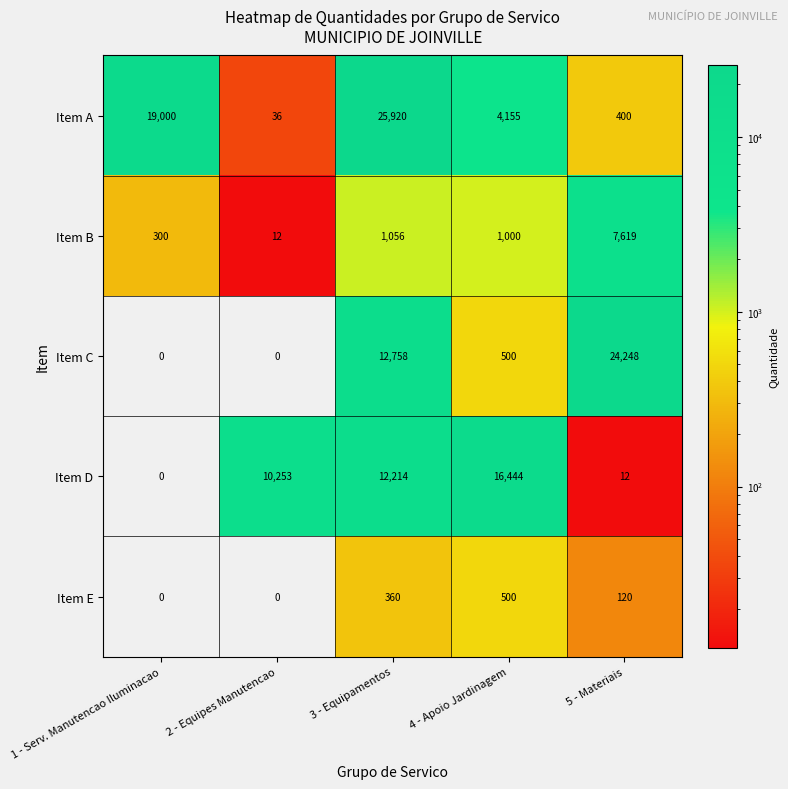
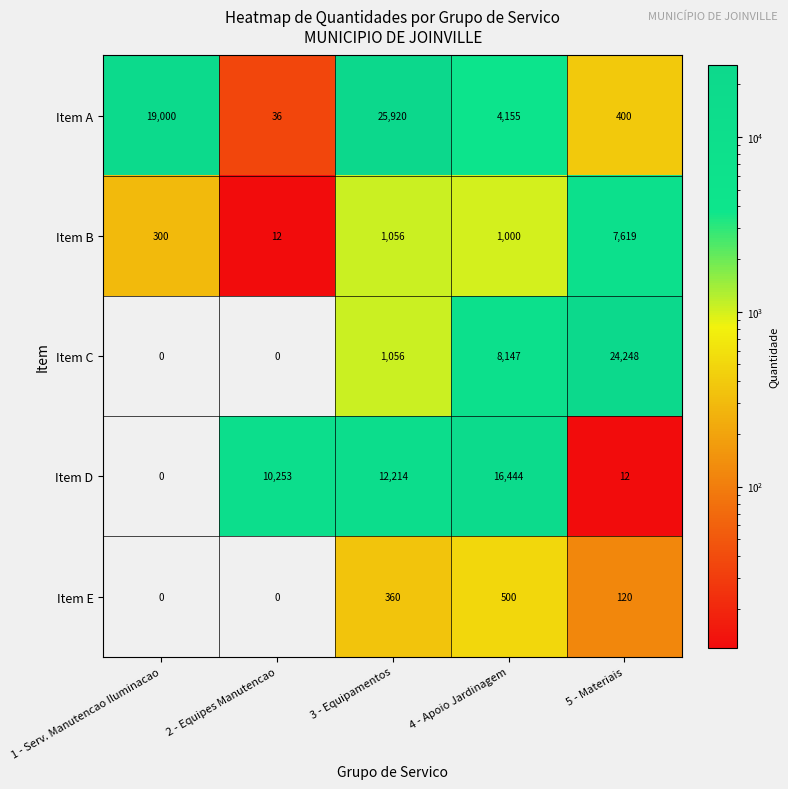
  {
    "Item A": {
      "1 - Serv. Manutencao Iluminacao": "19,000",
      "2 - Equipes Manutencao": "36",
      "3 - Equipamentos": "25,920",
      "4 - Apoio Jardinagem": "4,155",
      "5 - Materiais": "400"
    },
    "Item B": {
      "1 - Serv. Manutencao Iluminacao": "300",
      "2 - Equipes Manutencao": "12",
      "3 - Equipamentos": "1,056",
      "4 - Apoio Jardinagem": "1,000",
      "5 - Materiais": "7,619"
    },
    "Item C": {
      "1 - Serv. Manutencao Iluminacao": "0",
      "2 - Equipes Manutencao": "0",
-     "3 - Equipamentos": "12,758",
-     "4 - Apoio Jardinagem": "500",
+     "3 - Equipamentos": "1,056",
+     "4 - Apoio Jardinagem": "8,147",
      "5 - Materiais": "24,248"
    },
    "Item D": {
      "1 - Serv. Manutencao Iluminacao": "0",
      "2 - Equipes Manutencao": "10,253",
      "3 - Equipamentos": "12,214",
      "4 - Apoio Jardinagem": "16,444",
      "5 - Materiais": "12"
    },
    "Item E": {
      "1 - Serv. Manutencao Iluminacao": "0",
      "2 - Equipes Manutencao": "0",
      "3 - Equipamentos": "360",
      "4 - Apoio Jardinagem": "500",
      "5 - Materiais": "120"
    }
  }
